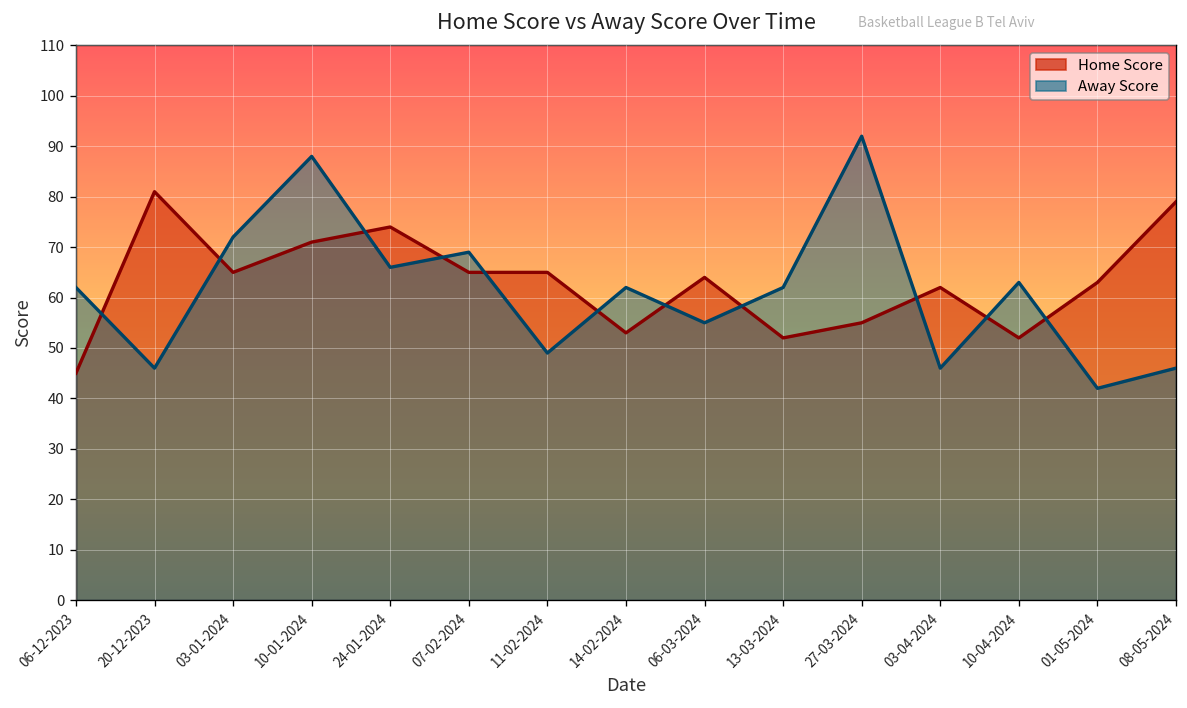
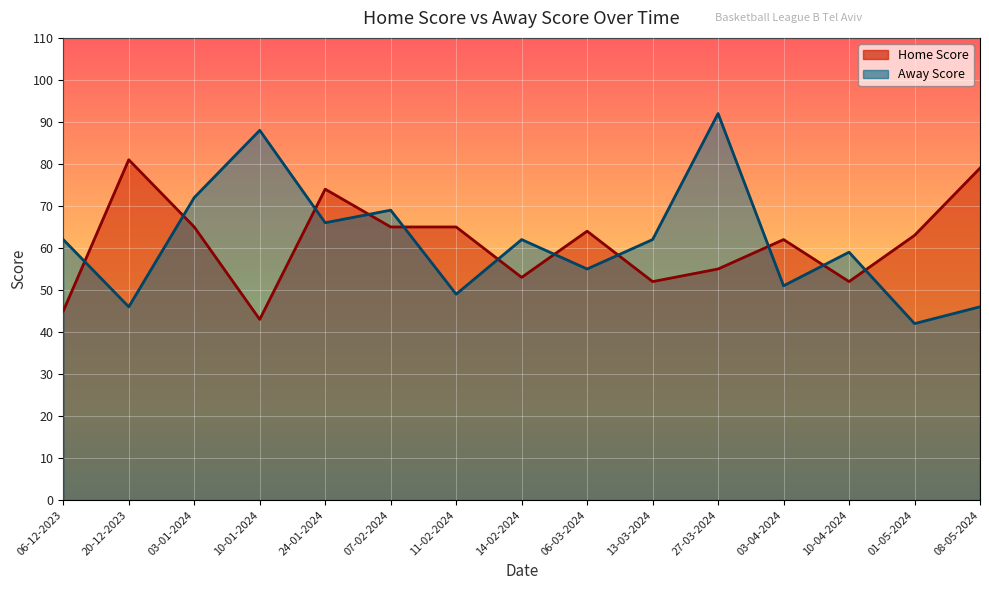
  {
    "Home Score": {
      "06-12-2023": 45,
      "20-12-2023": 81,
      "03-01-2024": 65,
-     "10-01-2024": 71,
+     "10-01-2024": 43,
      "24-01-2024": 74,
      "07-02-2024": 65,
      "11-02-2024": 65,
      "14-02-2024": 53,
      "06-03-2024": 64,
      "13-03-2024": 52,
      "27-03-2024": 55,
      "03-04-2024": 62,
      "10-04-2024": 52,
      "01-05-2024": 63,
      "08-05-2024": 79
    },
    "Away Score": {
      "06-12-2023": 62,
      "20-12-2023": 46,
      "03-01-2024": 72,
      "10-01-2024": 88,
      "24-01-2024": 66,
      "07-02-2024": 69,
      "11-02-2024": 49,
      "14-02-2024": 62,
      "06-03-2024": 55,
      "13-03-2024": 62,
      "27-03-2024": 92,
-     "03-04-2024": 46,
-     "10-04-2024": 63,
+     "03-04-2024": 51,
+     "10-04-2024": 59,
      "01-05-2024": 42,
      "08-05-2024": 46
    }
  }
